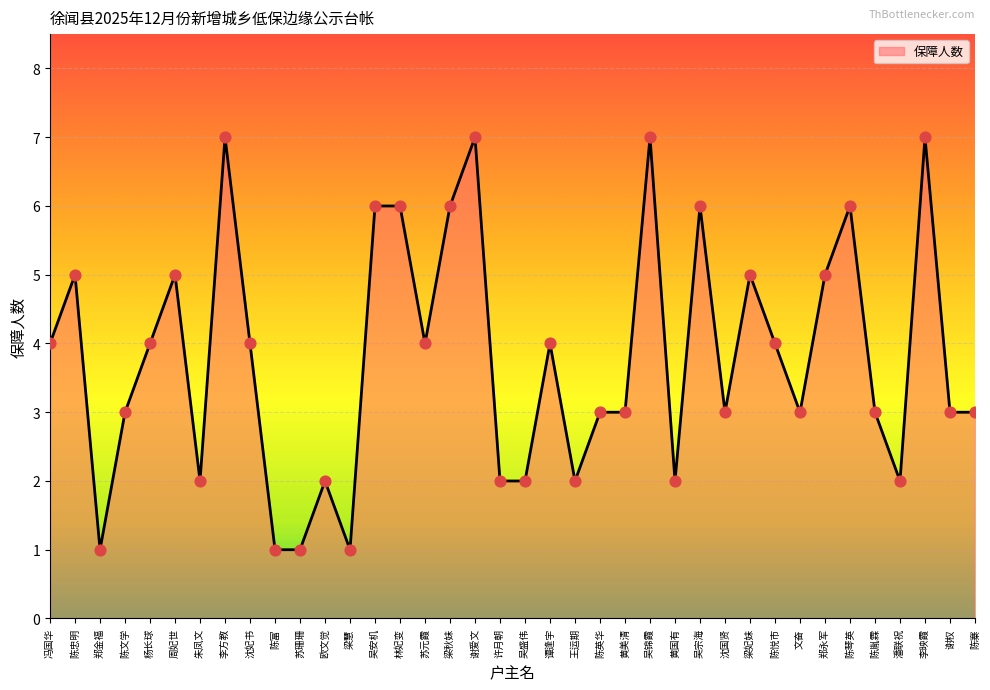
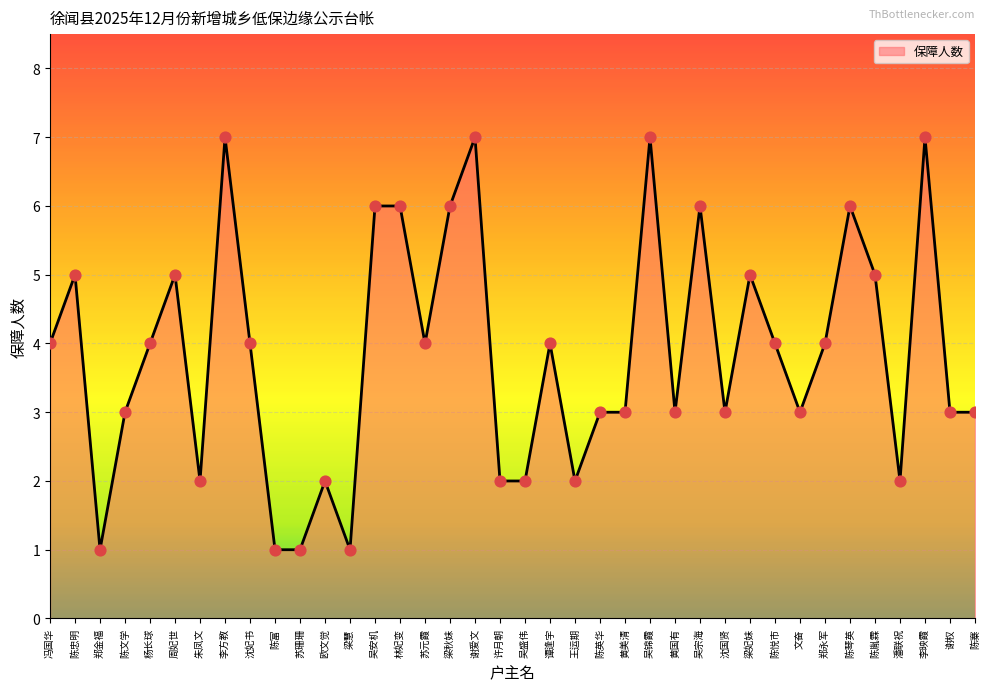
  {
    "冯国华": 4,
    "陈忠明": 5,
    "郑金福": 1,
    "陈文学": 3,
    "杨长球": 4,
    "周妃世": 5,
    "朱凤文": 2,
    "李方教": 7,
    "沈妃书": 4,
    "陈富": 1,
    "苏珊珊": 1,
    "欧文觉": 2,
    "梁慧": 1,
    "吴安机": 6,
    "林妃变": 6,
    "苏元霞": 4,
    "梁秋妹": 6,
    "谢爱文": 7,
    "许月朝": 2,
    "吴盛伟": 2,
    "谭逢宇": 4,
    "王运期": 2,
    "陈英华": 3,
    "黄美清": 3,
    "吴锦霞": 7,
-   "黄国有": 2,
+   "黄国有": 3,
    "吴宗海": 6,
    "沈国贤": 3,
    "梁妃妹": 5,
    "陈悦市": 4,
    "文奋": 3,
-   "郑永军": 5,
+   "郑永军": 4,
    "陈琴英": 6,
-   "陈胤霖": 3,
+   "陈胤霖": 5,
    "潘联祝": 2,
    "李映霞": 7,
    "谢权": 3,
    "陈寨": 3
  }
